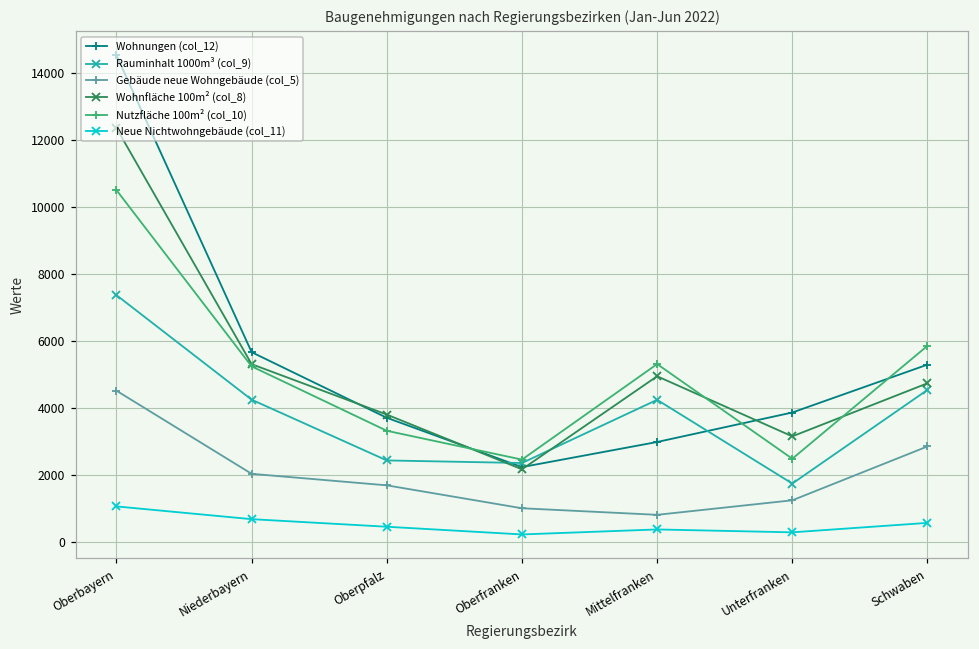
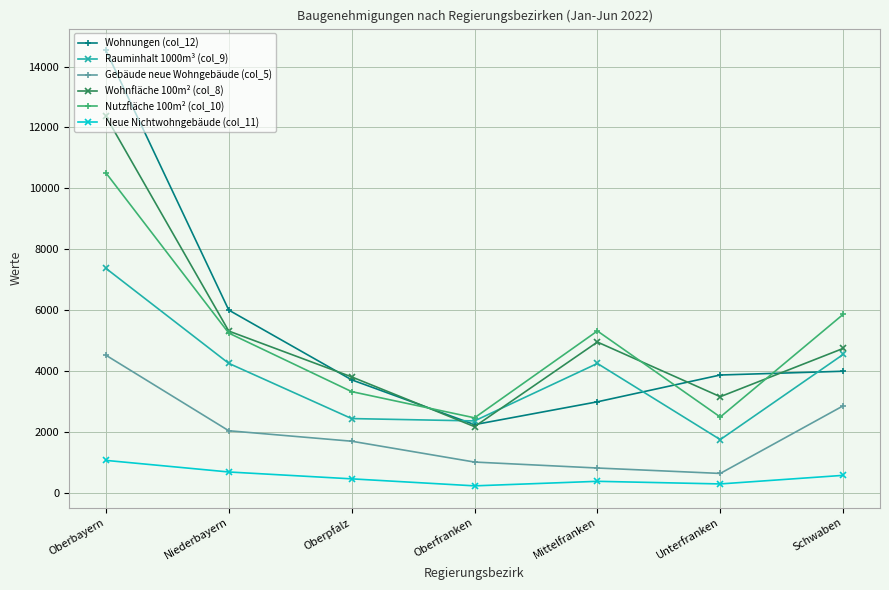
  {
    "Wohnungen (col_12)": {
-     "Niederbayern": 5700,
+     "Niederbayern": 6000,
      "Oberpfalz": 3700,
      "Mittelfranken": 3000,
      "Unterfranken": 3900,
-     "Schwaben": 5300
+     "Schwaben": 4000
    },
    "Gebäude neue Wohngebäude (col_5)": {
      "Oberbayern": 4500,
      "Niederbayern": 2000,
      "Oberpfalz": 1700,
      "Oberfranken": 1000,
      "Mittelfranken": 800,
-     "Unterfranken": 1200,
+     "Unterfranken": 600,
      "Schwaben": 2900
    }
  }
